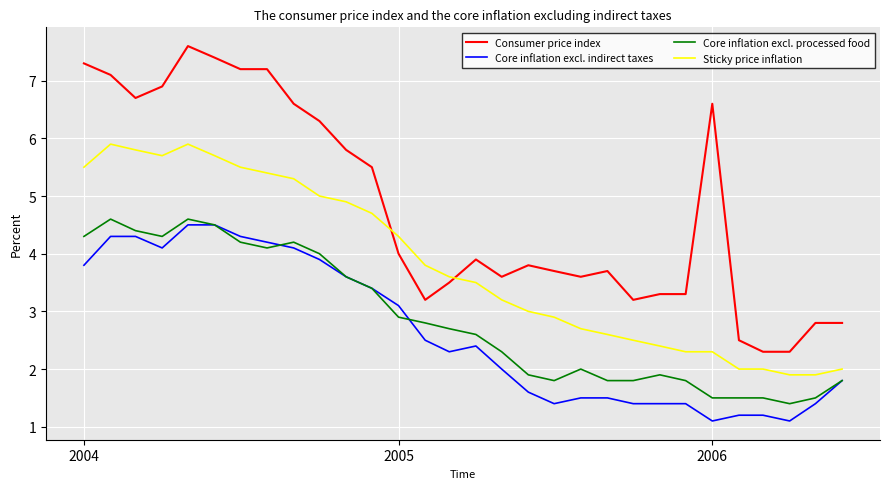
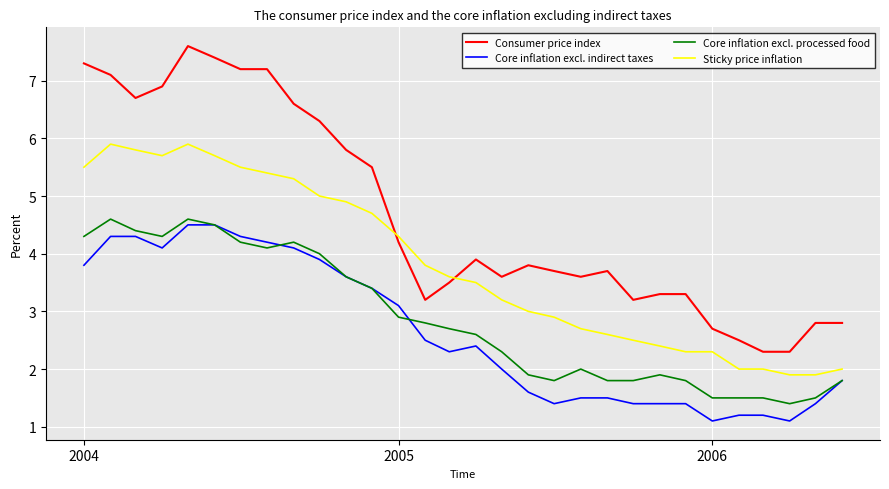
  {
    "Consumer price index": {
      "2004": 7.3,
-     "2005": 4.0,
-     "2006": 6.6
+     "2005": 4.2,
+     "2006": 2.7
    },
    "Core inflation excl. indirect taxes": {
      "2004": 3.8,
      "2005": 3.1,
      "2006": 1.1
    },
    "Core inflation excl. processed food": {
      "2004": 4.3,
      "2005": 2.9,
      "2006": 1.5
    },
    "Sticky price inflation": {
      "2004": 5.5,
      "2005": 4.3,
      "2006": 2.3
    }
  }
